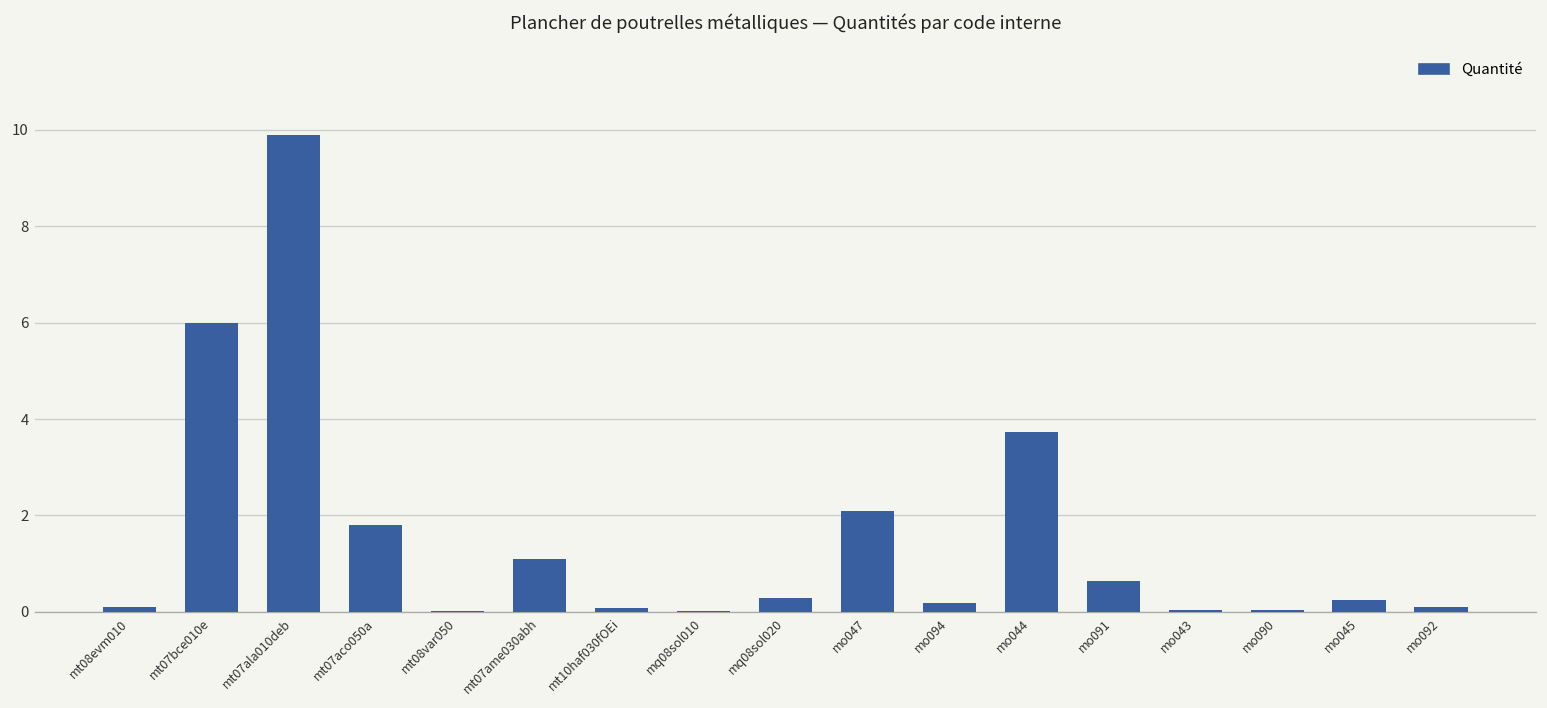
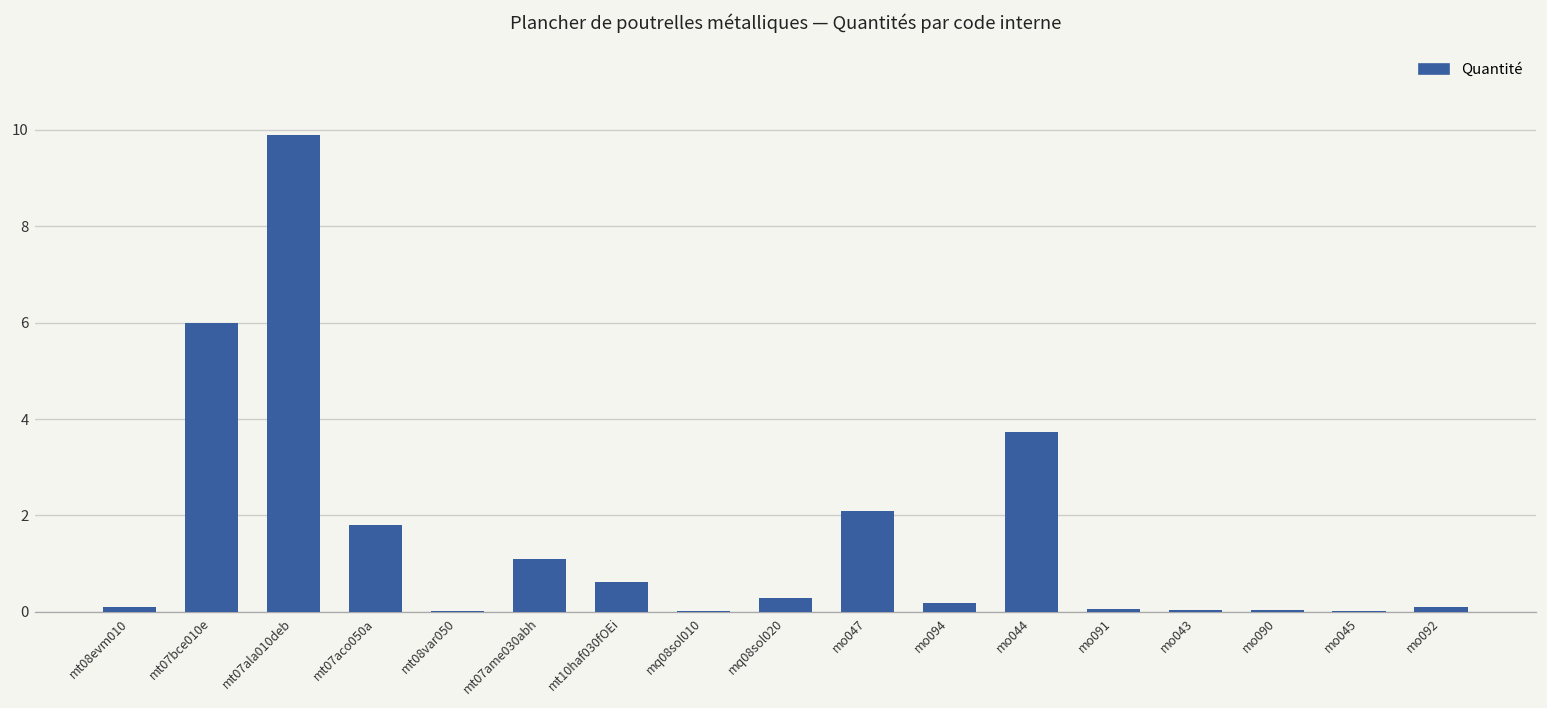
  {
    "mt08evm010": 0.1,
    "mt07bce010e": 6.0,
    "mt07ala010deb": 9.9,
    "mt07aco050a": 1.8,
    "mt07ame030abh": 1.1,
-   "mt10haf030fOEi": 0.1,
+   "mt10haf030fOEi": 0.6,
    "mq08sol020": 0.3,
    "mo047": 2.1,
    "mo094": 0.2,
    "mo044": 3.7,
-   "mo091": 0.6,
-   "mo045": 0.3,
+   "mo091": 0.1,
+   "mo045": 0.0,
    "mo092": 0.1
  }
